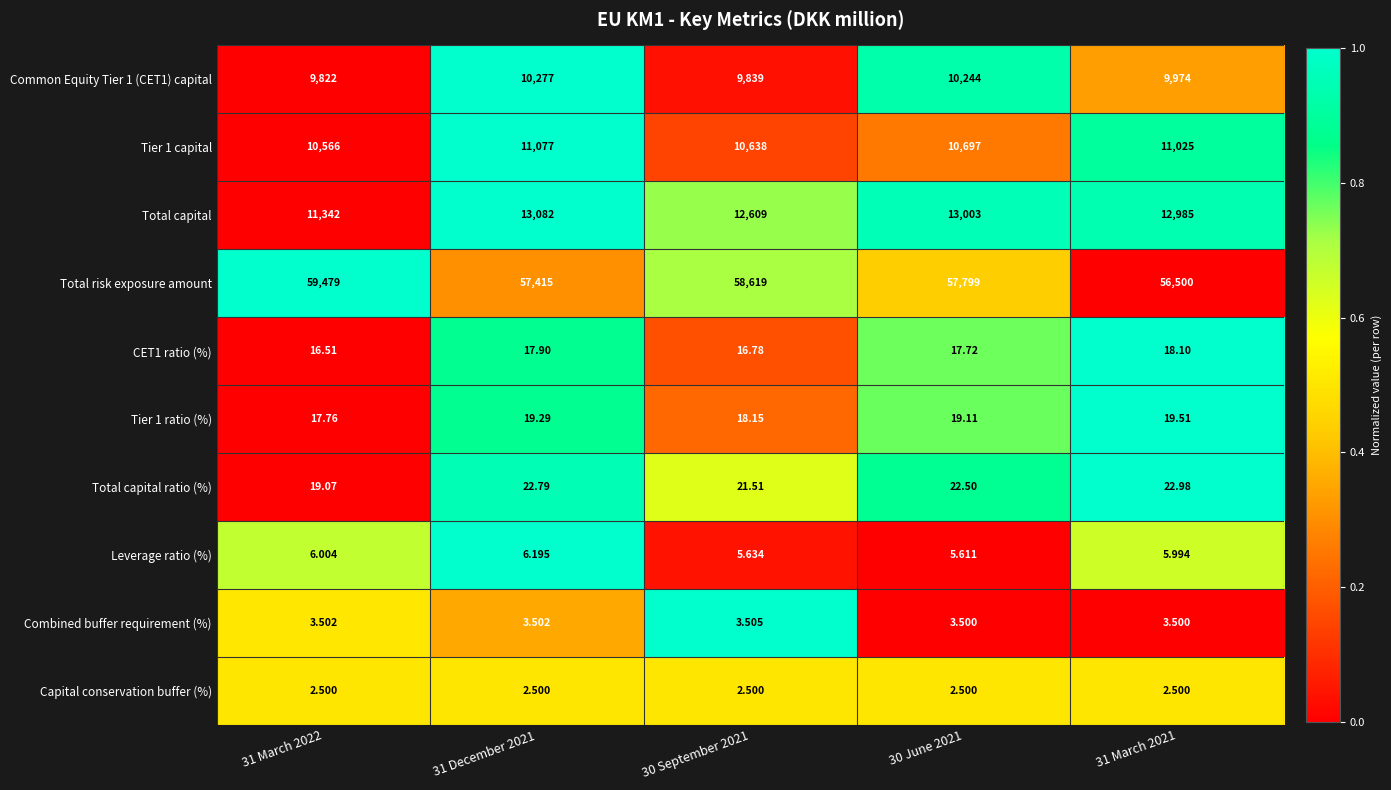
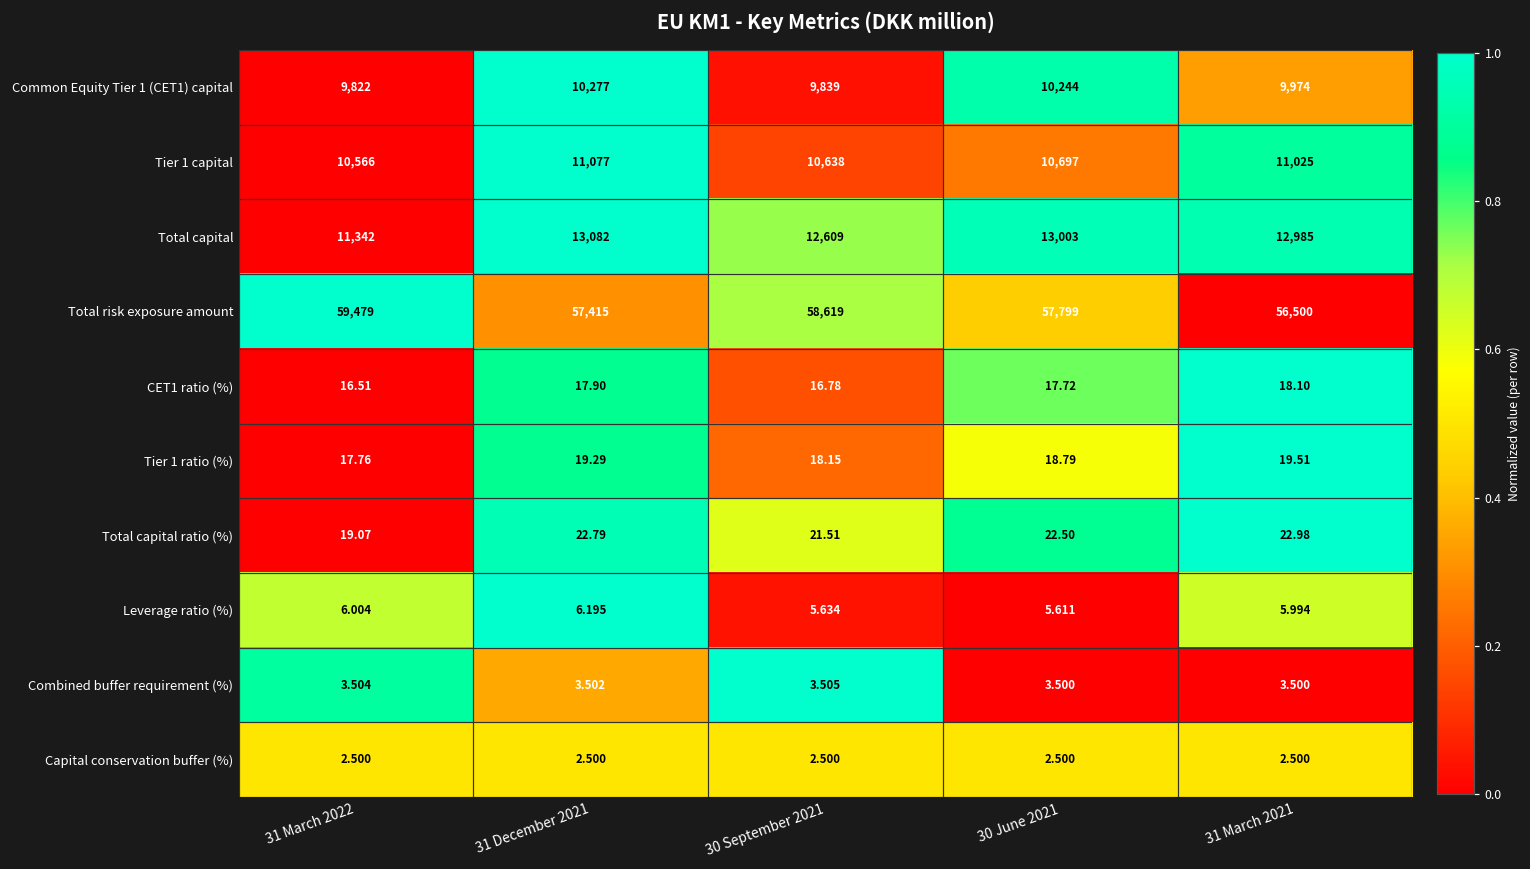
  {
    "Common Equity Tier 1 (CET1) capital": {
      "31 March 2022": "9,822",
      "31 December 2021": "10,277",
      "30 September 2021": "9,839",
      "30 June 2021": "10,244",
      "31 March 2021": "9,974"
    },
    "Tier 1 capital": {
      "31 March 2022": "10,566",
      "31 December 2021": "11,077",
      "30 September 2021": "10,638",
      "30 June 2021": "10,697",
      "31 March 2021": "11,025"
    },
    "Total capital": {
      "31 March 2022": "11,342",
      "31 December 2021": "13,082",
      "30 September 2021": "12,609",
      "30 June 2021": "13,003",
      "31 March 2021": "12,985"
    },
    "Total risk exposure amount": {
      "31 March 2022": "59,479",
      "31 December 2021": "57,415",
      "30 September 2021": "58,619",
      "30 June 2021": "57,799",
      "31 March 2021": "56,500"
    },
    "CET1 ratio (%)": {
      "31 March 2022": "16.51",
      "31 December 2021": "17.90",
      "30 September 2021": "16.78",
      "30 June 2021": "17.72",
      "31 March 2021": "18.10"
    },
    "Tier 1 ratio (%)": {
      "31 March 2022": "17.76",
      "31 December 2021": "19.29",
      "30 September 2021": "18.15",
-     "30 June 2021": "19.11",
+     "30 June 2021": "18.79",
      "31 March 2021": "19.51"
    },
    "Total capital ratio (%)": {
      "31 March 2022": "19.07",
      "31 December 2021": "22.79",
      "30 September 2021": "21.51",
      "30 June 2021": "22.50",
      "31 March 2021": "22.98"
    },
    "Leverage ratio (%)": {
      "31 March 2022": "6.004",
      "31 December 2021": "6.195",
      "30 September 2021": "5.634",
      "30 June 2021": "5.611",
      "31 March 2021": "5.994"
    },
    "Combined buffer requirement (%)": {
-     "31 March 2022": "3.502",
+     "31 March 2022": "3.504",
      "31 December 2021": "3.502",
      "30 September 2021": "3.505",
      "30 June 2021": "3.500",
      "31 March 2021": "3.500"
    },
    "Capital conservation buffer (%)": {
      "31 March 2022": "2.500",
      "31 December 2021": "2.500",
      "30 September 2021": "2.500",
      "30 June 2021": "2.500",
      "31 March 2021": "2.500"
    }
  }
